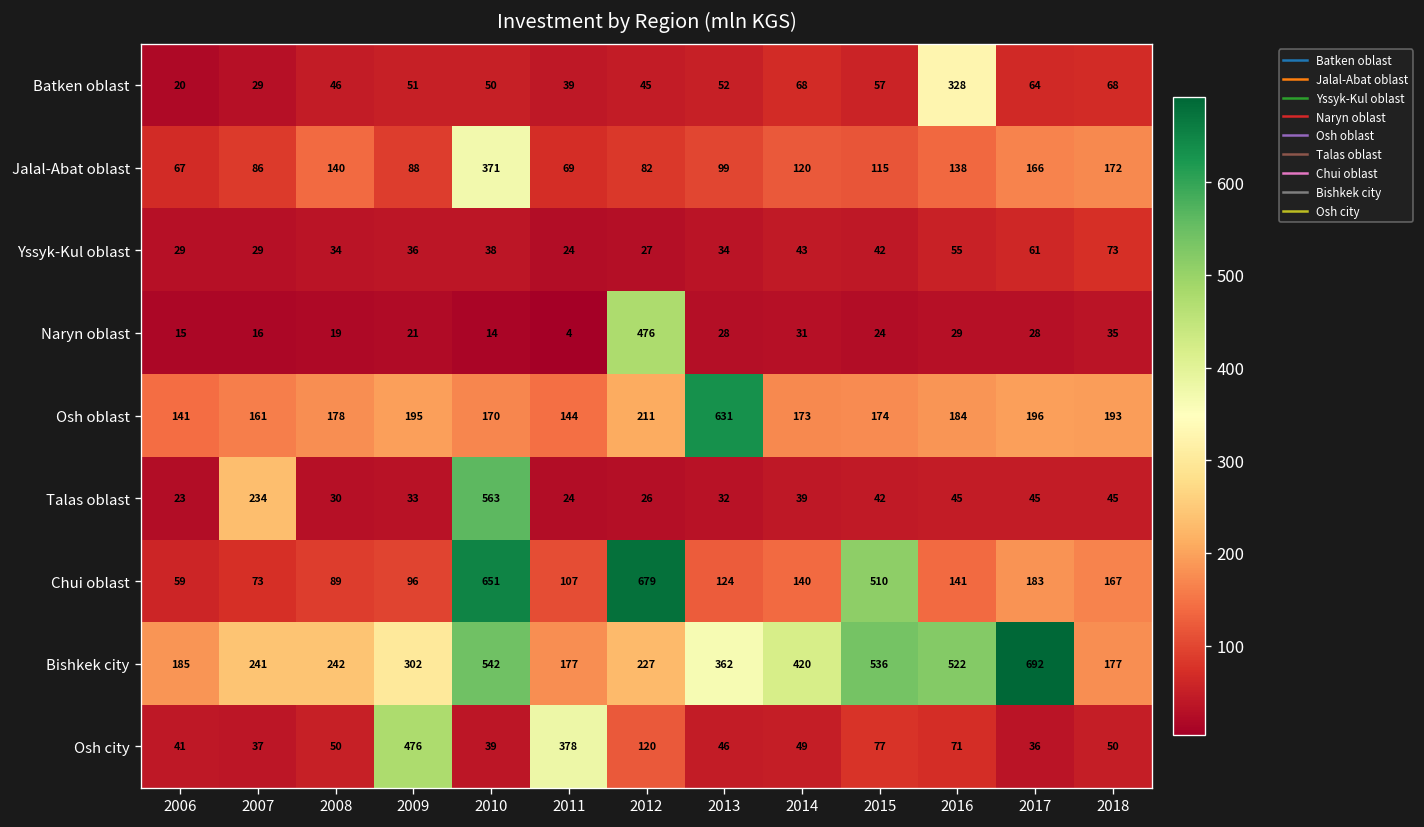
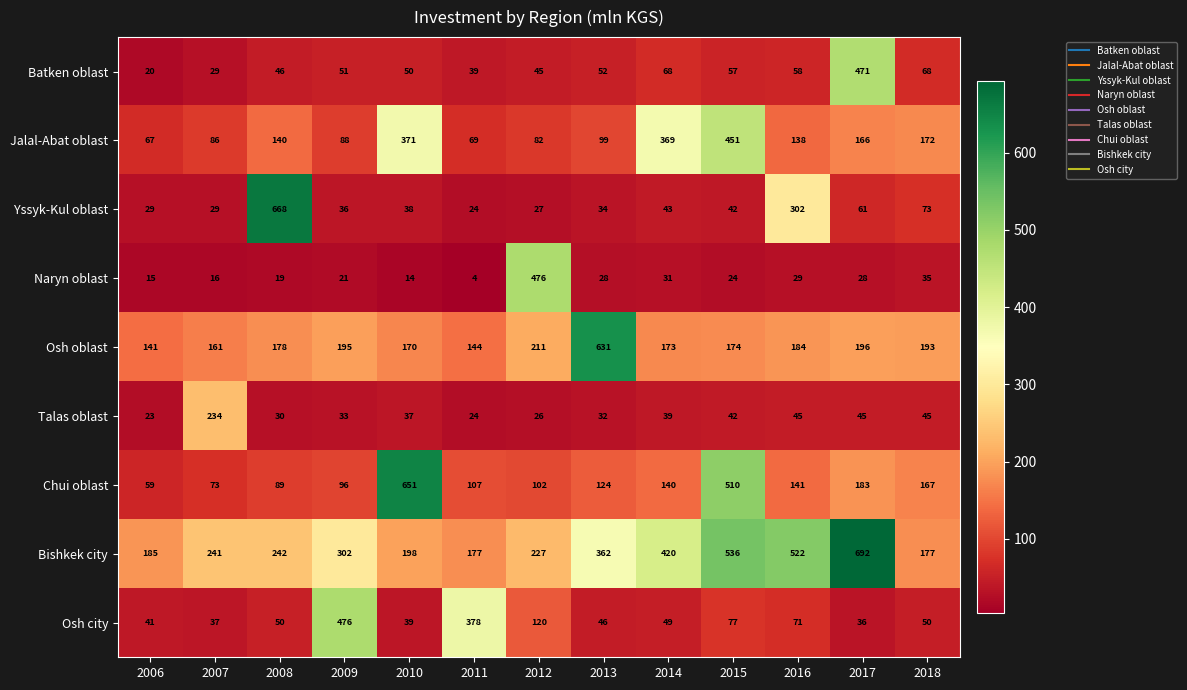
  {
    "Batken oblast": {
      "2006": 20,
      "2007": 29,
      "2008": 46,
      "2009": 51,
      "2010": 50,
      "2011": 39,
      "2012": 45,
      "2013": 52,
      "2014": 68,
      "2015": 57,
-     "2016": 328,
-     "2017": 64,
+     "2016": 58,
+     "2017": 471,
      "2018": 68
    },
    "Jalal-Abat oblast": {
      "2006": 67,
      "2007": 86,
      "2008": 140,
      "2009": 88,
      "2010": 371,
      "2011": 69,
      "2012": 82,
      "2013": 99,
-     "2014": 120,
-     "2015": 115,
+     "2014": 369,
+     "2015": 451,
      "2016": 138,
      "2017": 166,
      "2018": 172
    },
    "Yssyk-Kul oblast": {
      "2006": 29,
      "2007": 29,
-     "2008": 34,
+     "2008": 668,
      "2009": 36,
      "2010": 38,
      "2011": 24,
      "2012": 27,
      "2013": 34,
      "2014": 43,
      "2015": 42,
-     "2016": 55,
+     "2016": 302,
      "2017": 61,
      "2018": 73
    },
    "Naryn oblast": {
      "2006": 15,
      "2007": 16,
      "2008": 19,
      "2009": 21,
      "2010": 14,
      "2011": 4,
      "2012": 476,
      "2013": 28,
      "2014": 31,
      "2015": 24,
      "2016": 29,
      "2017": 28,
      "2018": 35
    },
    "Osh oblast": {
      "2006": 141,
      "2007": 161,
      "2008": 178,
      "2009": 195,
      "2010": 170,
      "2011": 144,
      "2012": 211,
      "2013": 631,
      "2014": 173,
      "2015": 174,
      "2016": 184,
      "2017": 196,
      "2018": 193
    },
    "Talas oblast": {
      "2006": 23,
      "2007": 234,
      "2008": 30,
      "2009": 33,
-     "2010": 563,
+     "2010": 37,
      "2011": 24,
      "2012": 26,
      "2013": 32,
      "2014": 39,
      "2015": 42,
      "2016": 45,
      "2017": 45,
      "2018": 45
    },
    "Chui oblast": {
      "2006": 59,
      "2007": 73,
      "2008": 89,
      "2009": 96,
      "2010": 651,
      "2011": 107,
-     "2012": 679,
+     "2012": 102,
      "2013": 124,
      "2014": 140,
      "2015": 510,
      "2016": 141,
      "2017": 183,
      "2018": 167
    },
    "Bishkek city": {
      "2006": 185,
      "2007": 241,
      "2008": 242,
      "2009": 302,
-     "2010": 542,
+     "2010": 198,
      "2011": 177,
      "2012": 227,
      "2013": 362,
      "2014": 420,
      "2015": 536,
      "2016": 522,
      "2017": 692,
      "2018": 177
    },
    "Osh city": {
      "2006": 41,
      "2007": 37,
      "2008": 50,
      "2009": 476,
      "2010": 39,
      "2011": 378,
      "2012": 120,
      "2013": 46,
      "2014": 49,
      "2015": 77,
      "2016": 71,
      "2017": 36,
      "2018": 50
    }
  }
